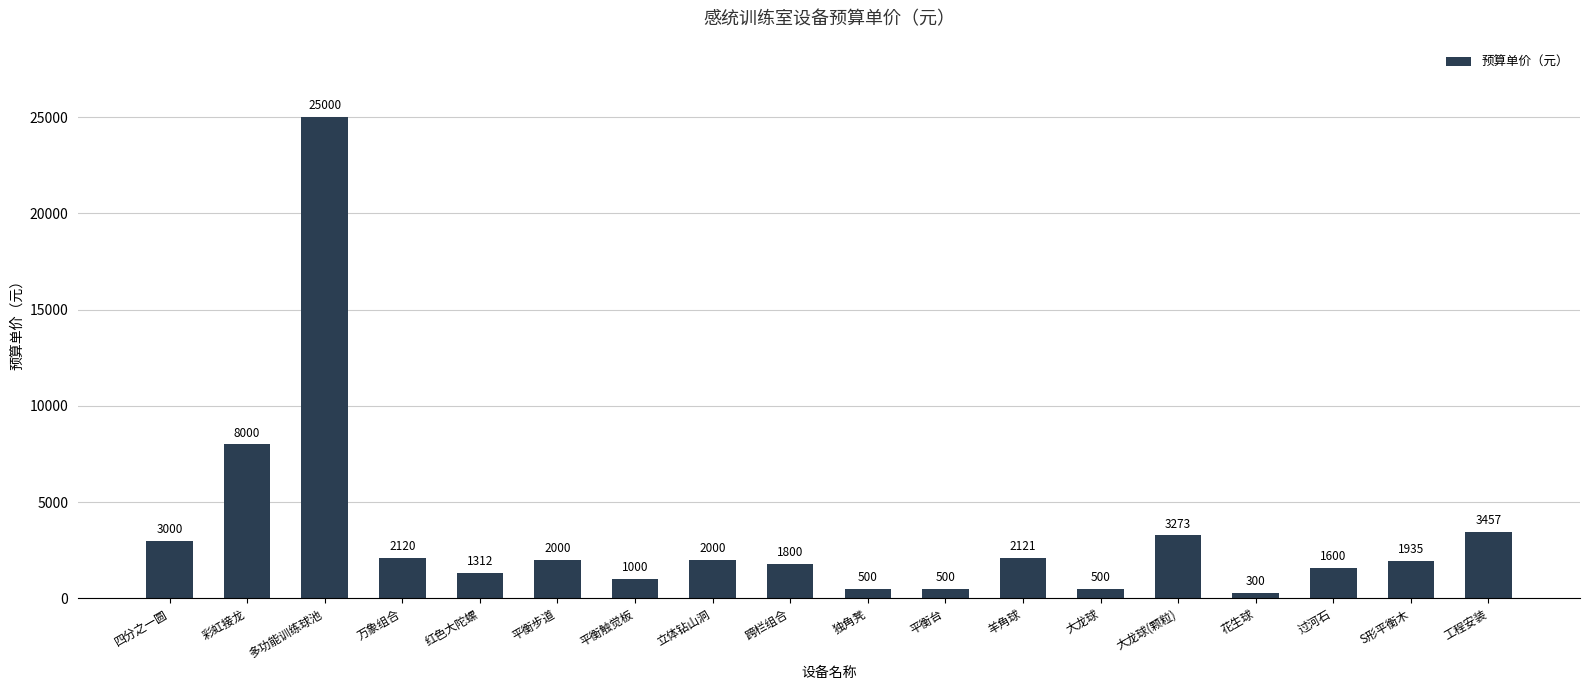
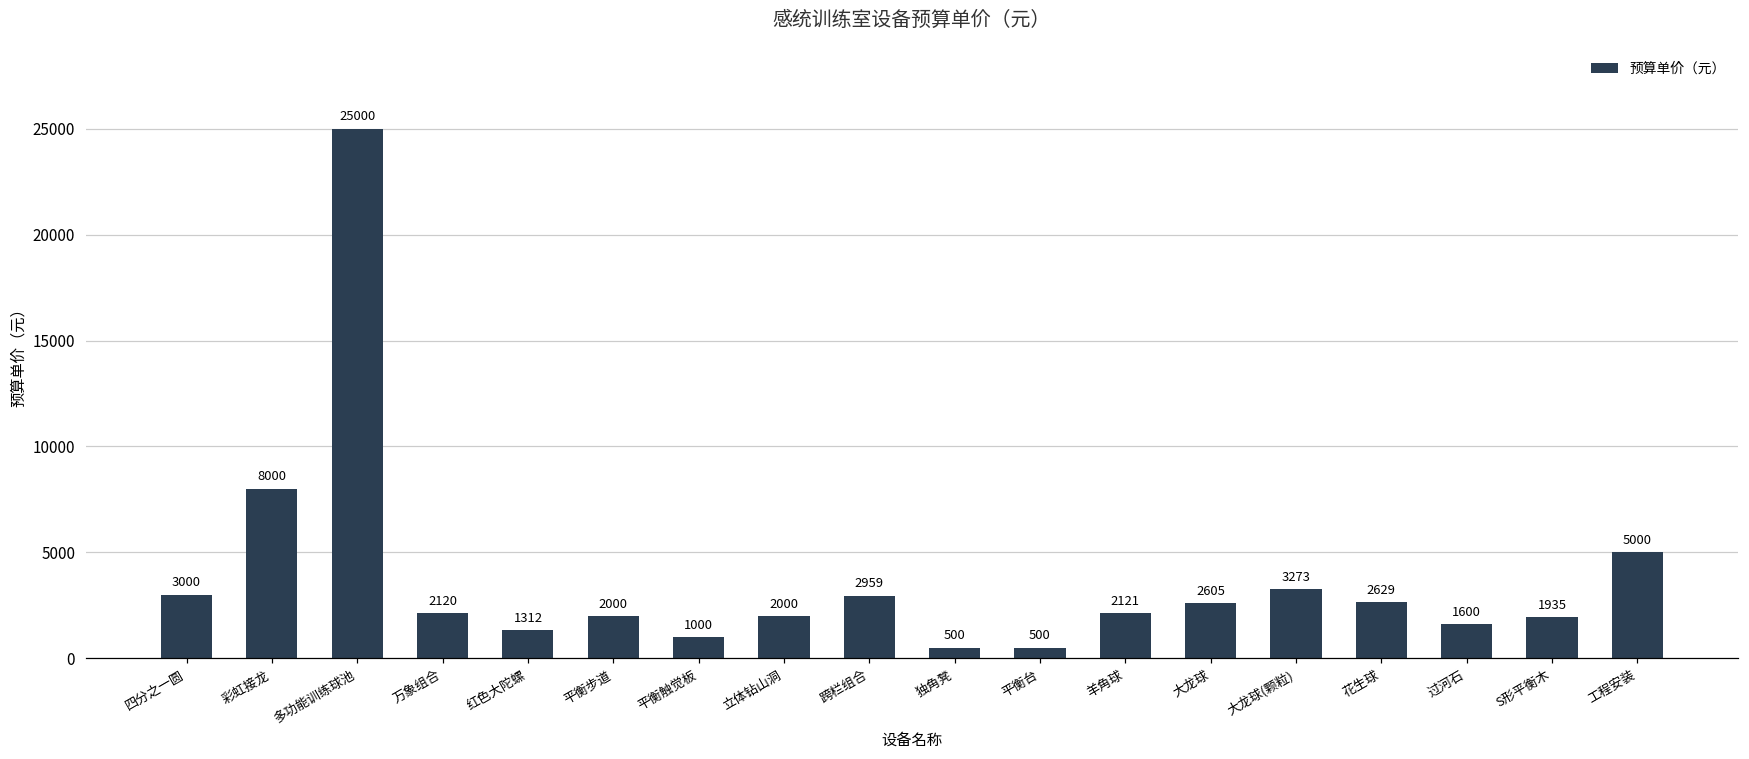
  {
    "四分之一圆": 3000,
    "彩虹接龙": 8000,
    "多功能训练球池": 25000,
    "万象组合": 2120,
    "红色大陀螺": 1312,
    "平衡步道": 2000,
    "平衡触觉板": 1000,
    "立体钻山洞": 2000,
-   "跨栏组合": 1800,
+   "跨栏组合": 2959,
    "独角凳": 500,
    "平衡台": 500,
    "羊角球": 2121,
-   "大龙球": 500,
+   "大龙球": 2605,
    "大龙球(颗粒)": 3273,
-   "花生球": 300,
+   "花生球": 2629,
    "过河石": 1600,
    "S形平衡木": 1935,
-   "工程安装": 3457
+   "工程安装": 5000
  }
